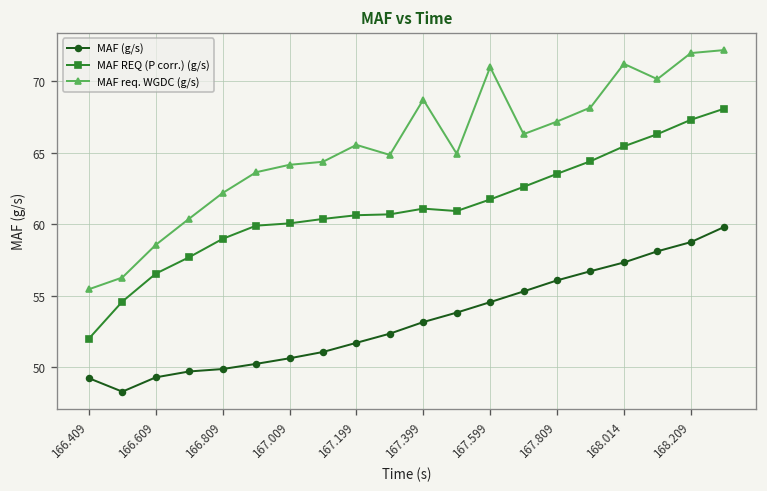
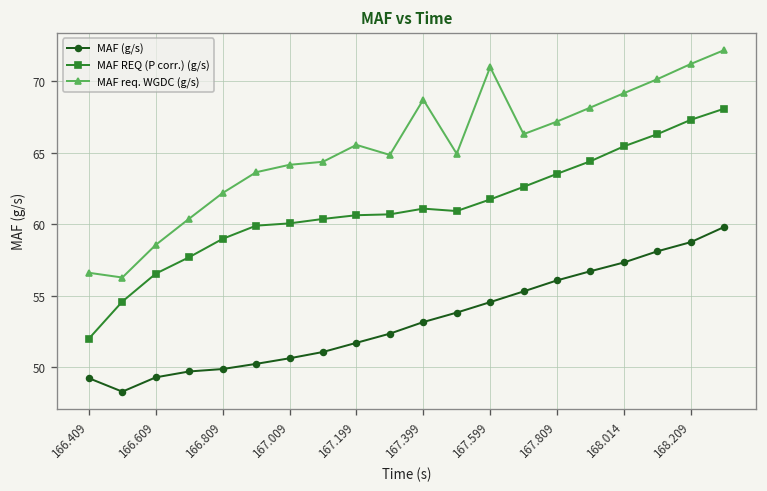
  {
    "MAF req. WGDC (g/s)": {
-     "166.409": 55.5,
+     "166.409": 56.6,
      "166.609": 58.6,
      "166.809": 62.2,
      "167.009": 64.2,
      "167.199": 65.5,
      "167.399": 68.7,
      "167.599": 71.0,
      "167.809": 67.2,
-     "168.014": 71.2,
-     "168.209": 72.0
+     "168.014": 69.2,
+     "168.209": 71.2
    }
  }
